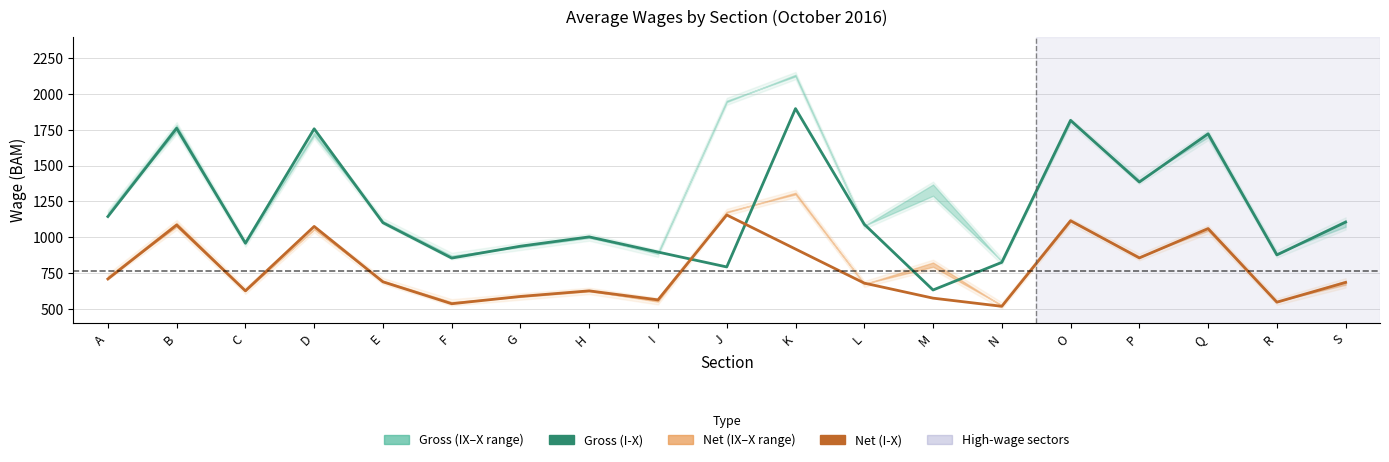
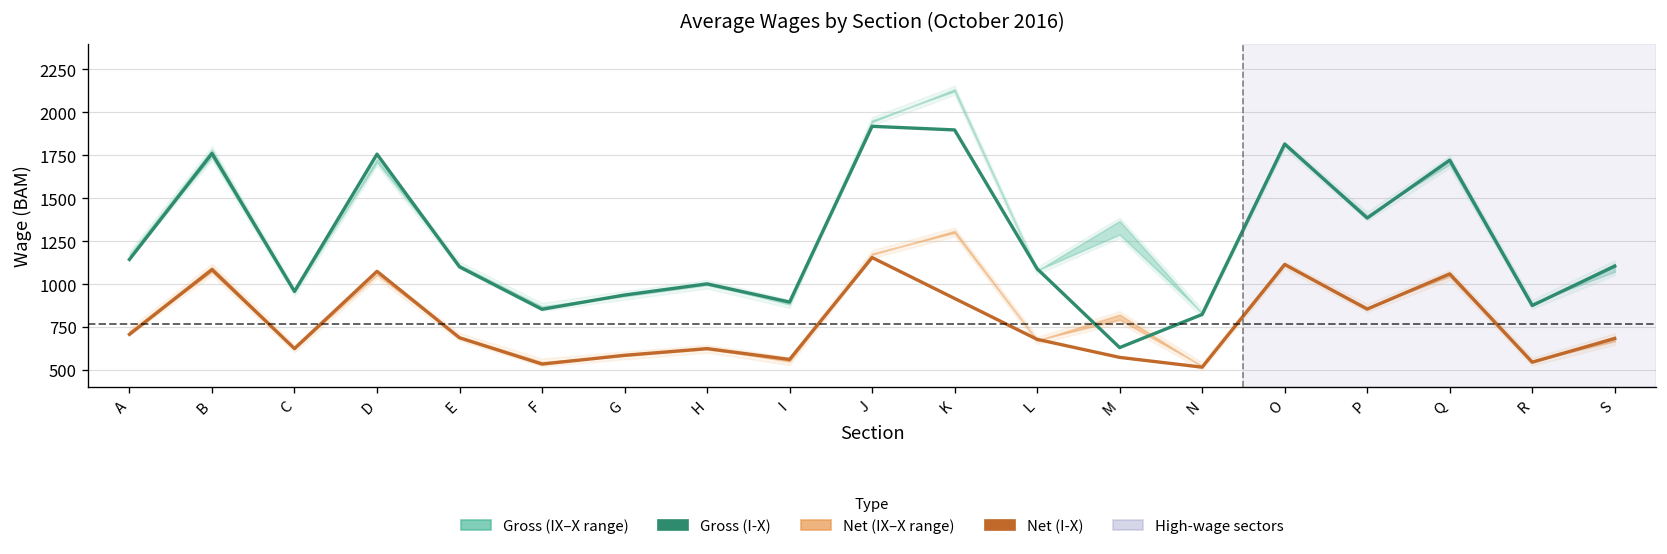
  {
    "Gross (I-X)": {
      "A": 1140,
      "B": 1760,
-     "J": 790,
+     "J": 1920,
      "K": 1900,
      "M": 630
    },
    "Net (I-X)": {
      "J": 1160,
      "K": 920,
      "M": 570
    }
  }
